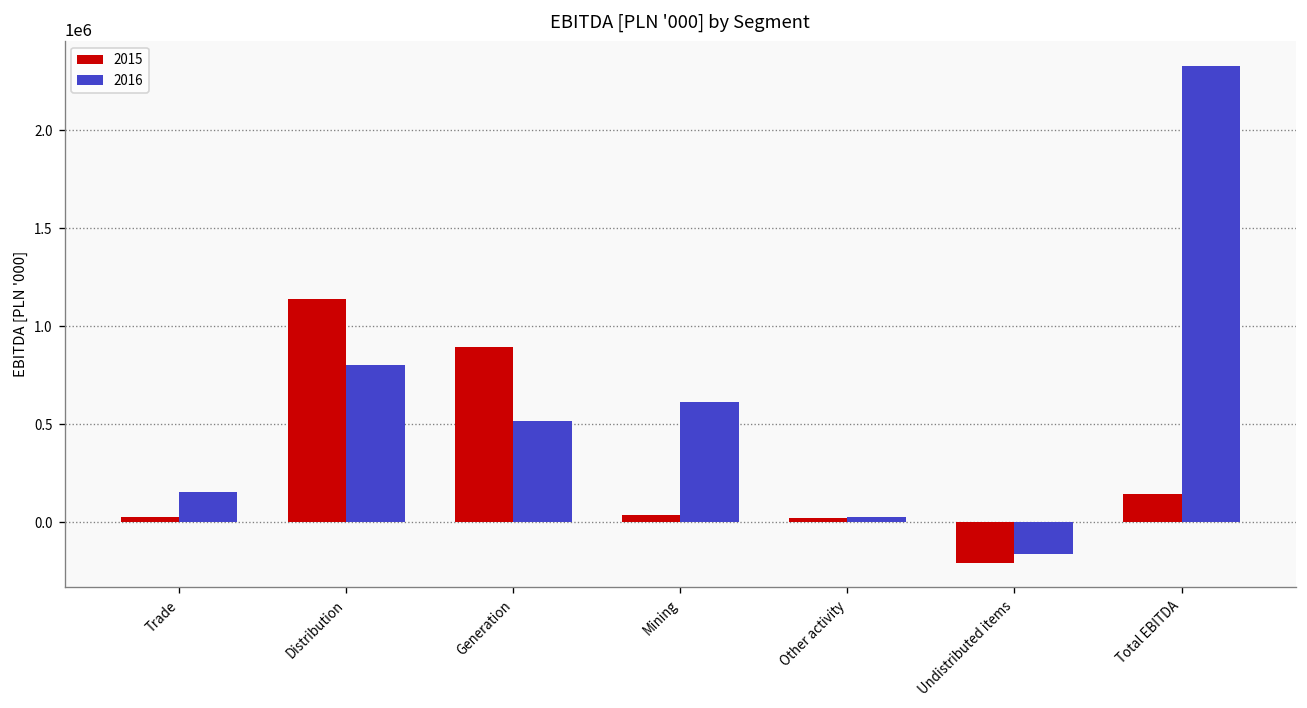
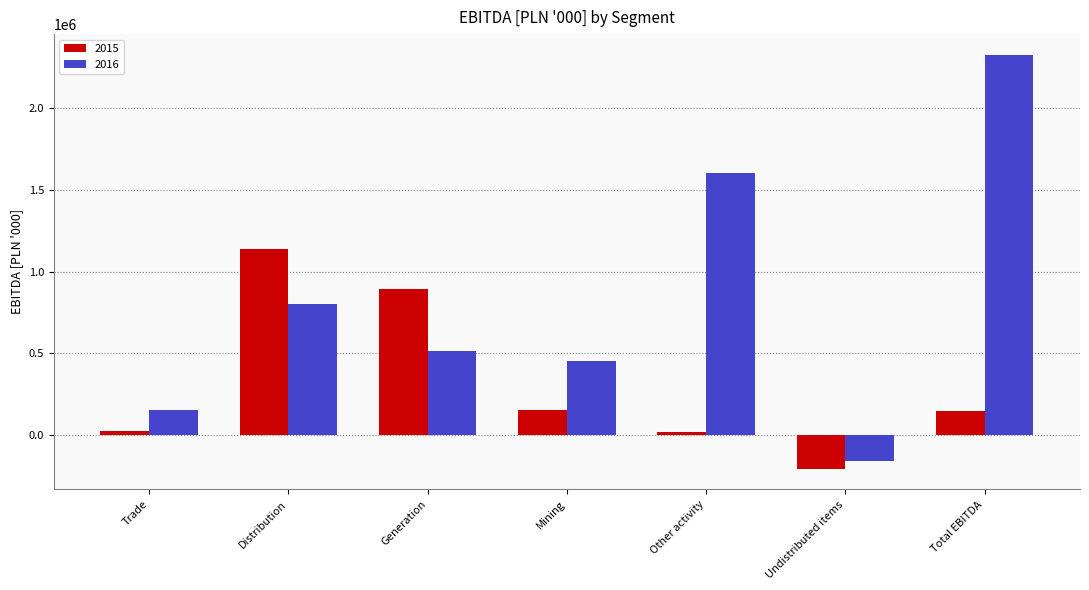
  {
    "2015": {
      "Trade": 30000,
      "Distribution": 1140000,
      "Generation": 900000,
-     "Mining": 40000,
+     "Mining": 160000,
      "Other activity": 20000,
      "Undistributed items": -210000,
      "Total EBITDA": 150000
    },
    "2016": {
      "Trade": 150000,
      "Distribution": 800000,
      "Generation": 520000,
-     "Mining": 610000,
-     "Other activity": 30000,
+     "Mining": 460000,
+     "Other activity": 1610000,
      "Undistributed items": -160000,
      "Total EBITDA": 2330000
    }
  }
